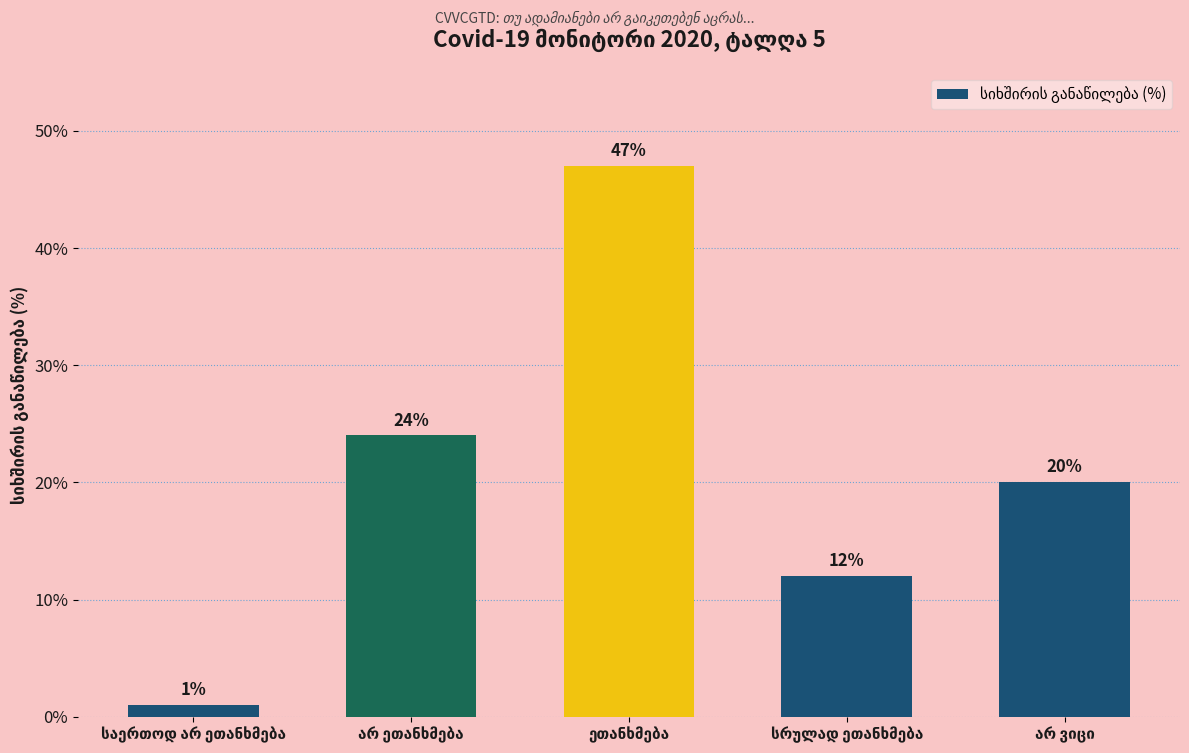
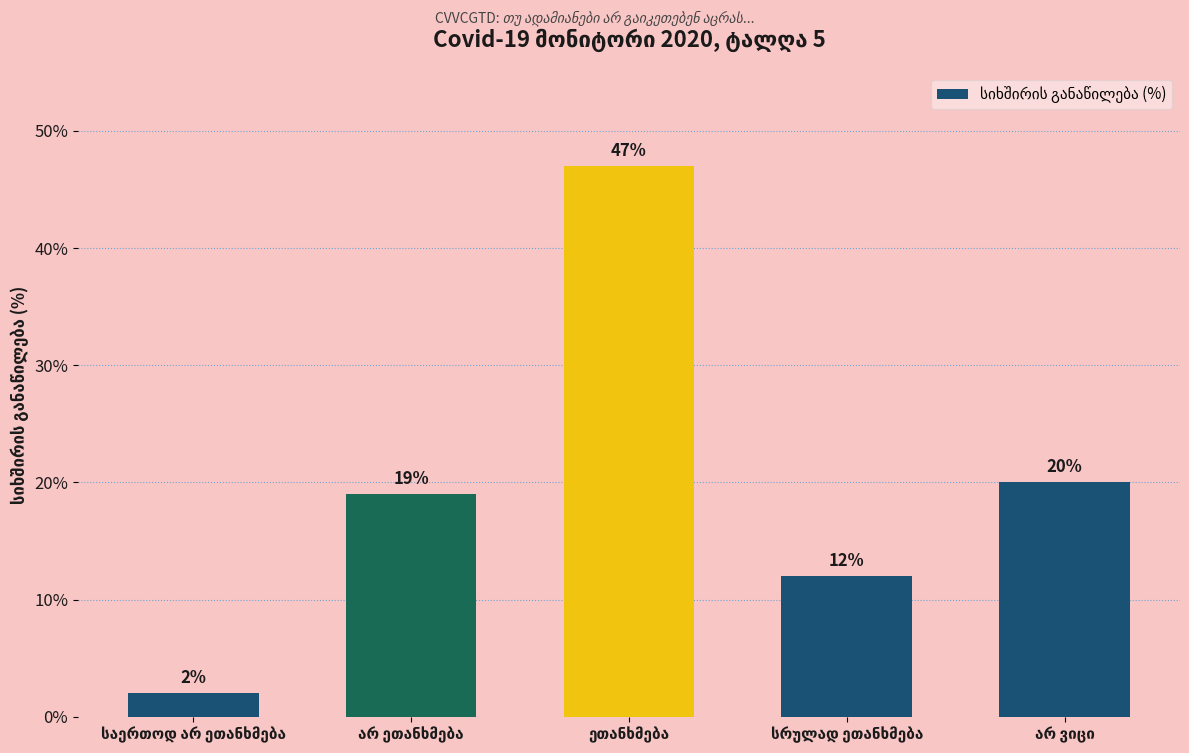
  {
-   "საერთოდ არ ეთანხმება": "1%",
-   "არ ეთანხმება": "24%",
+   "საერთოდ არ ეთანხმება": "2%",
+   "არ ეთანხმება": "19%",
    "ეთანხმება": "47%",
    "სრულად ეთანხმება": "12%",
    "არ ვიცი": "20%"
  }
